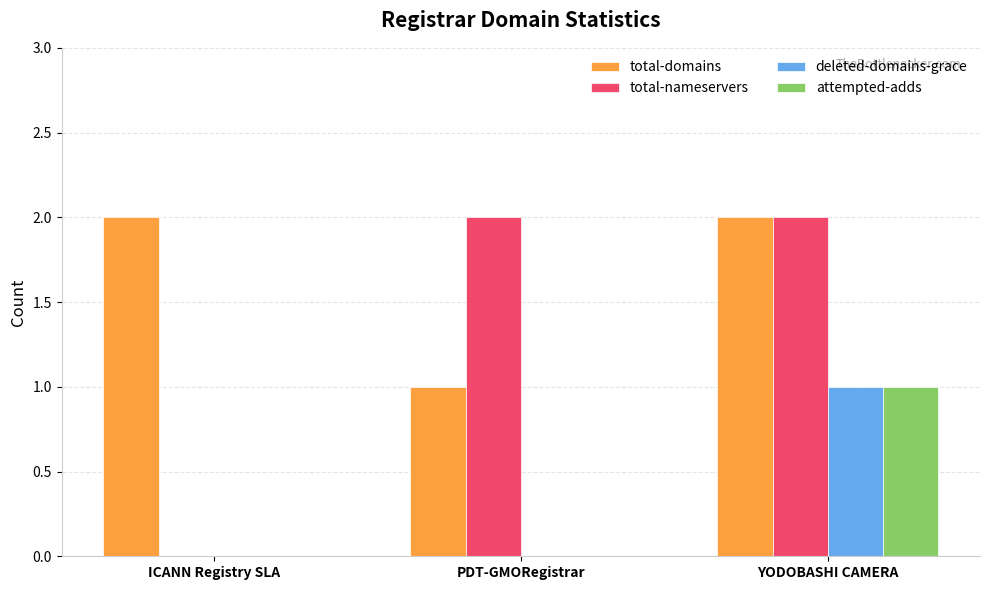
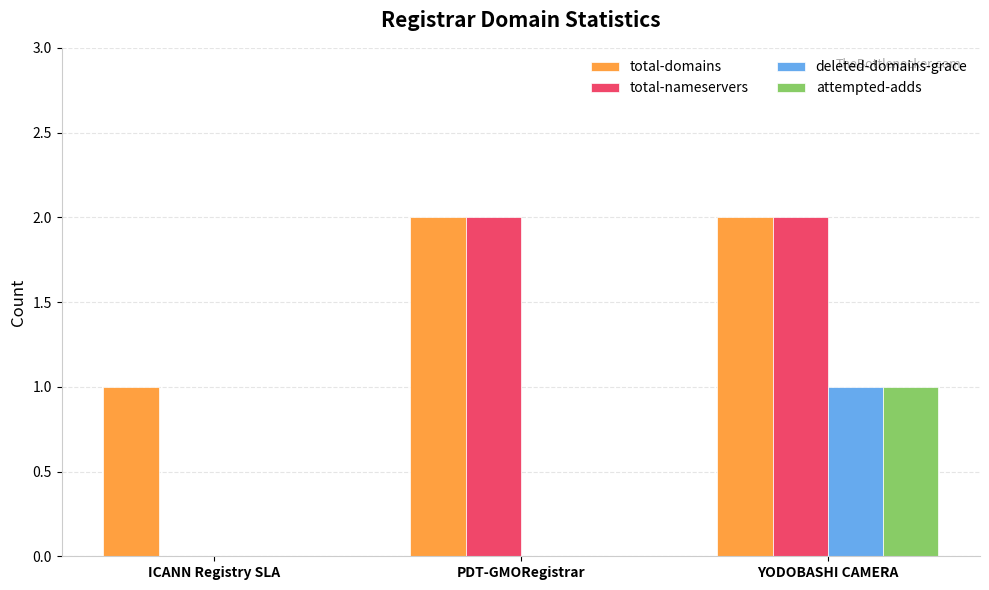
  {
    "total-domains": {
-     "ICANN Registry SLA": 2,
-     "PDT-GMORegistrar": 1,
+     "ICANN Registry SLA": 1,
+     "PDT-GMORegistrar": 2,
      "YODOBASHI CAMERA": 2
    },
    "total-nameservers": {
      "ICANN Registry SLA": 0,
      "PDT-GMORegistrar": 2,
      "YODOBASHI CAMERA": 2
    },
    "deleted-domains-grace": {
      "ICANN Registry SLA": 0,
      "PDT-GMORegistrar": 0,
      "YODOBASHI CAMERA": 1
    },
    "attempted-adds": {
      "ICANN Registry SLA": 0,
      "PDT-GMORegistrar": 0,
      "YODOBASHI CAMERA": 1
    }
  }
